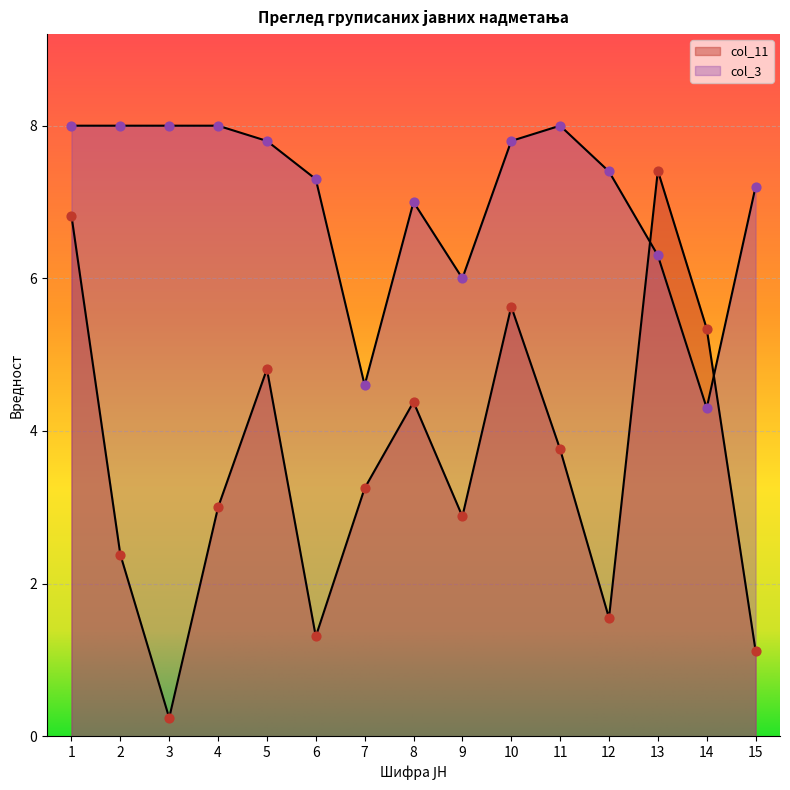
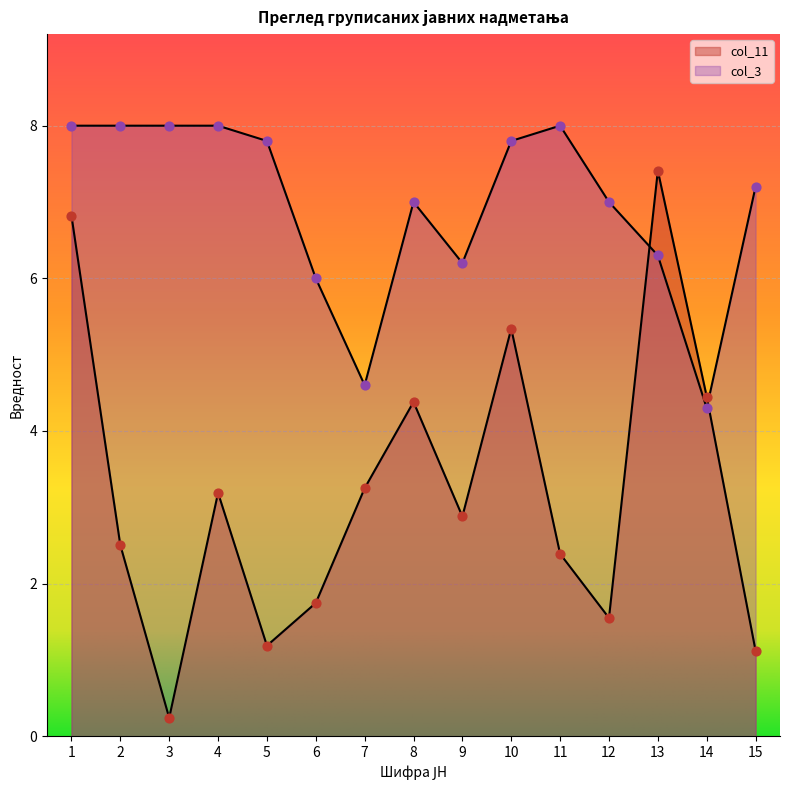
  {
    "col_11": {
      "1": 6.8,
-     "2": 2.4,
+     "2": 2.5,
      "3": 0.2,
-     "4": 3.0,
-     "5": 4.8,
-     "6": 1.3,
+     "4": 3.2,
+     "5": 1.2,
+     "6": 1.7,
      "7": 3.3,
      "8": 4.4,
      "9": 2.9,
-     "10": 5.6,
-     "11": 3.8,
+     "10": 5.3,
+     "11": 2.4,
      "12": 1.6,
      "13": 7.4,
-     "14": 5.3,
+     "14": 4.5,
      "15": 1.1
    },
    "col_3": {
      "1": 8.0,
      "2": 8.0,
      "3": 8.0,
      "4": 8.0,
      "5": 7.8,
-     "6": 7.3,
+     "6": 6.0,
      "7": 4.6,
      "8": 7.0,
-     "9": 6.0,
+     "9": 6.2,
      "10": 7.8,
      "11": 8.0,
-     "12": 7.4,
+     "12": 7.0,
      "13": 6.3,
      "14": 4.3,
      "15": 7.2
    }
  }
